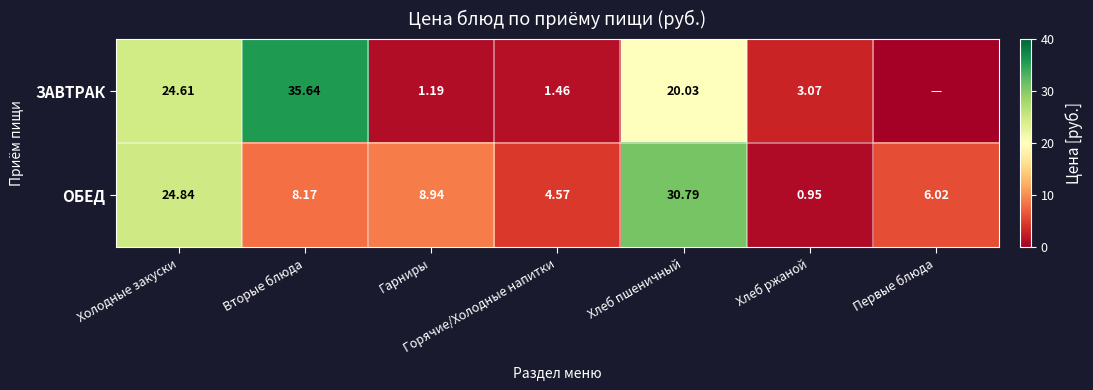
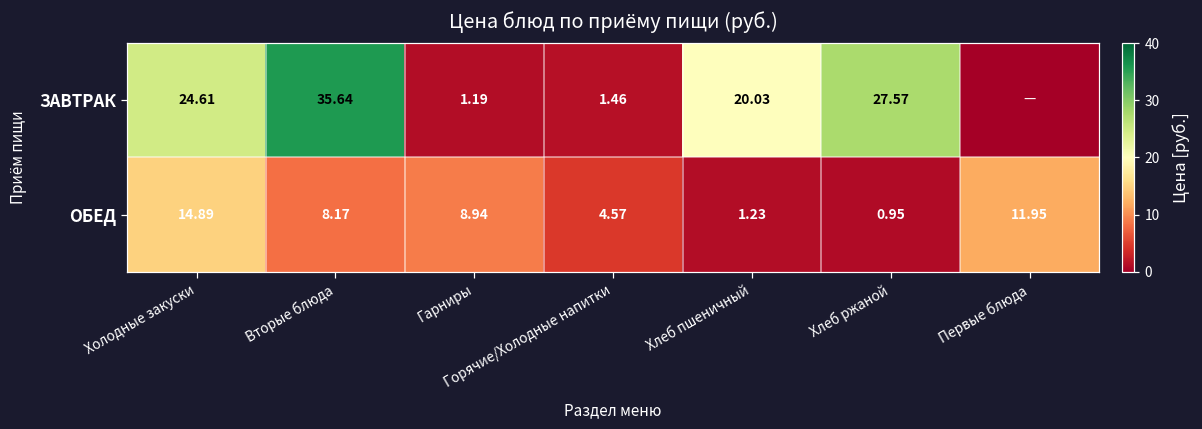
  {
    "ЗАВТРАК": {
      "Холодные закуски": 24.61,
      "Вторые блюда": 35.64,
      "Гарниры": 1.19,
      "Горячие/Холодные напитки": 1.46,
      "Хлеб пшеничный": 20.03,
-     "Хлеб ржаной": 3.07
+     "Хлеб ржаной": 27.57
    },
    "ОБЕД": {
-     "Холодные закуски": 24.84,
+     "Холодные закуски": 14.89,
      "Вторые блюда": 8.17,
      "Гарниры": 8.94,
      "Горячие/Холодные напитки": 4.57,
-     "Хлеб пшеничный": 30.79,
+     "Хлеб пшеничный": 1.23,
      "Хлеб ржаной": 0.95,
-     "Первые блюда": 6.02
+     "Первые блюда": 11.95
    }
  }
